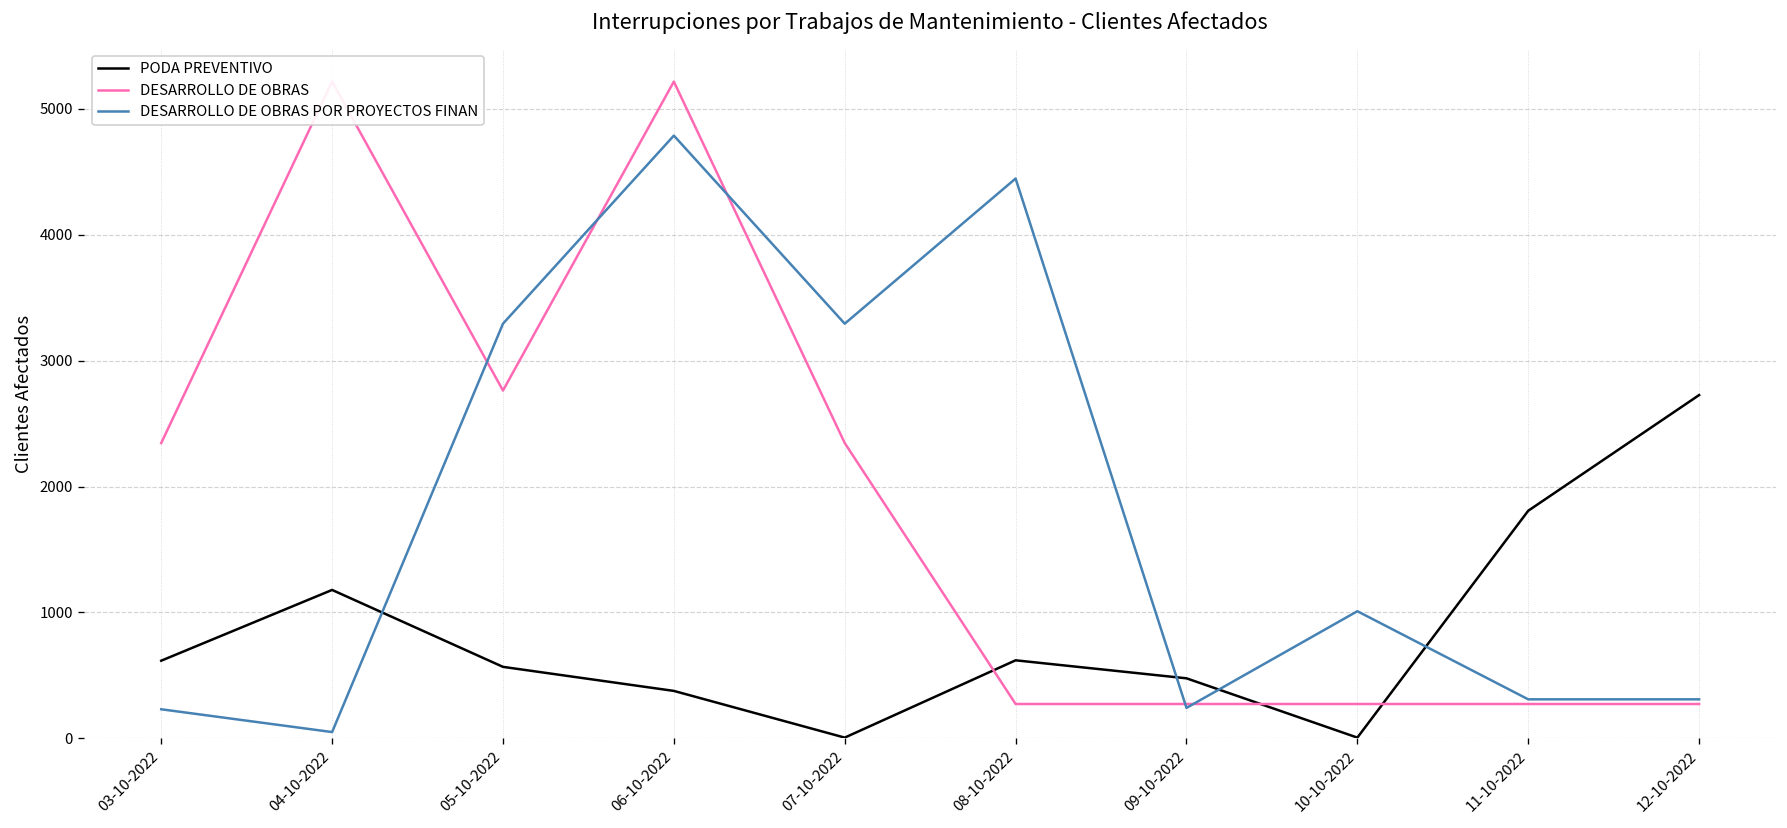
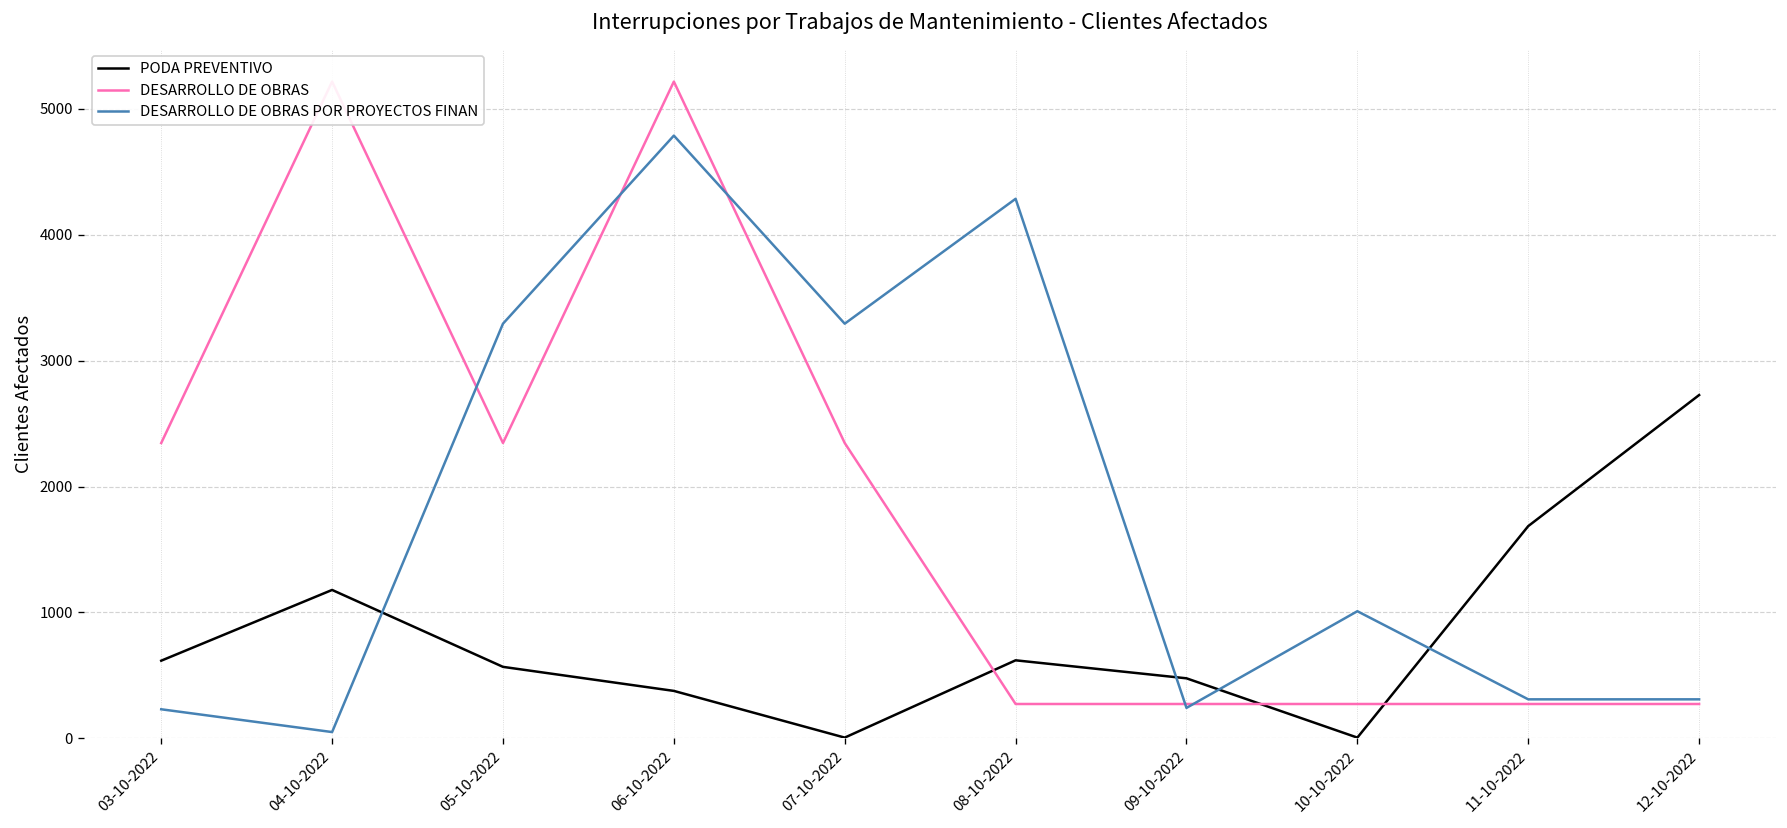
  {
    "PODA PREVENTIVO": {
      "03-10-2022": 620,
      "04-10-2022": 1180,
      "05-10-2022": 570,
      "06-10-2022": 380,
      "07-10-2022": 10,
      "08-10-2022": 620,
      "09-10-2022": 480,
      "10-10-2022": 10,
-     "11-10-2022": 1810,
+     "11-10-2022": 1690,
      "12-10-2022": 2730
    },
    "DESARROLLO DE OBRAS": {
      "03-10-2022": 2350,
-     "05-10-2022": 2760,
+     "05-10-2022": 2350,
      "06-10-2022": 5220,
      "07-10-2022": 2350,
      "08-10-2022": 270,
      "09-10-2022": 270,
      "10-10-2022": 270,
      "11-10-2022": 270,
      "12-10-2022": 270
    },
    "DESARROLLO DE OBRAS POR PROYECTOS FINAN": {
      "03-10-2022": 230,
      "04-10-2022": 50,
      "05-10-2022": 3290,
      "06-10-2022": 4790,
      "07-10-2022": 3290,
-     "08-10-2022": 4450,
+     "08-10-2022": 4290,
      "09-10-2022": 240,
      "10-10-2022": 1010,
      "11-10-2022": 310,
      "12-10-2022": 310
    }
  }
